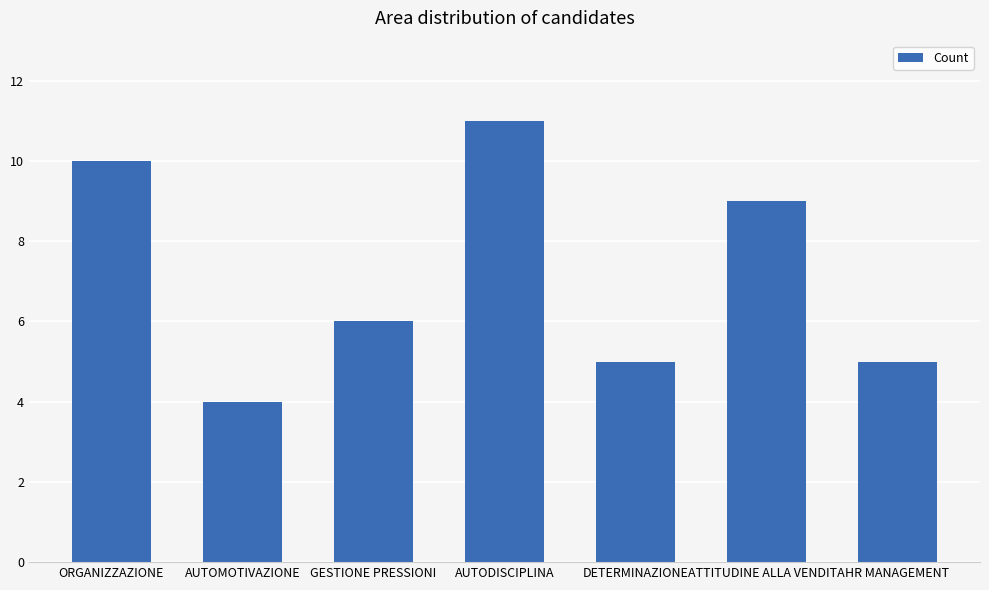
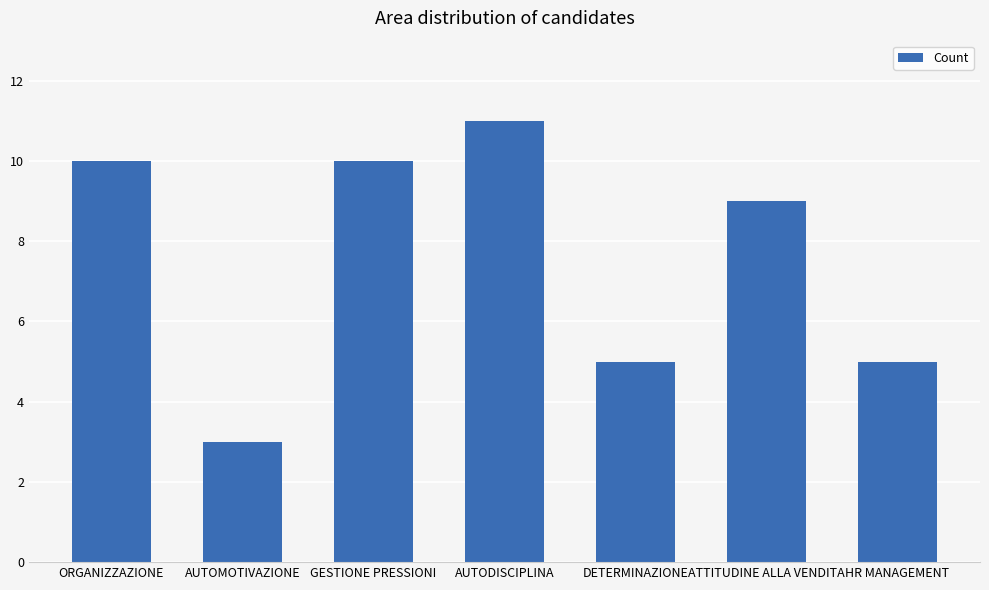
  {
    "ORGANIZZAZIONE": 10,
-   "AUTOMOTIVAZIONE": 4,
-   "GESTIONE PRESSIONI": 6,
+   "AUTOMOTIVAZIONE": 3,
+   "GESTIONE PRESSIONI": 10,
    "AUTODISCIPLINA": 11,
    "DETERMINAZIONE": 5,
    "ATTITUDINE ALLA VENDITA": 9,
    "HR MANAGEMENT": 5
  }
